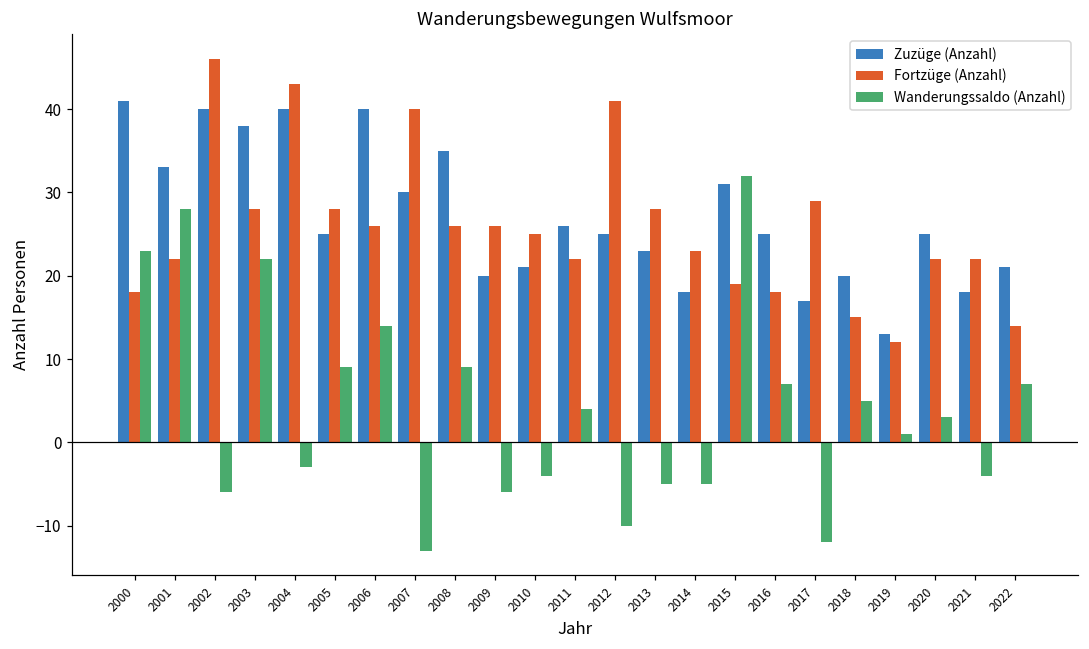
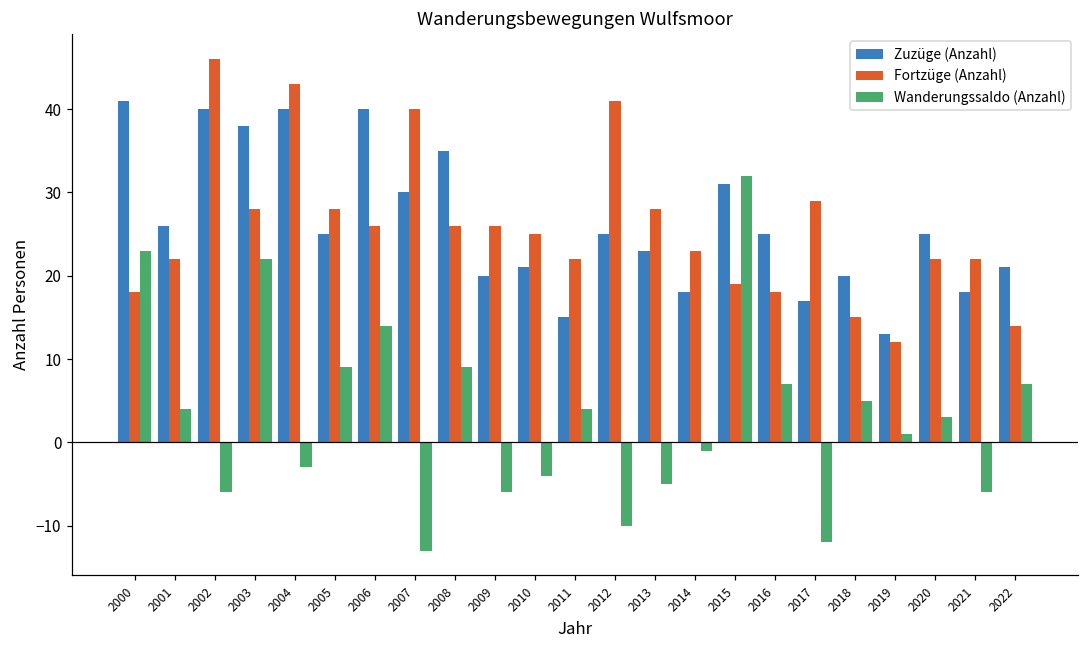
  {
    "Zuzüge (Anzahl)": {
      "2000": 41,
-     "2001": 33,
+     "2001": 26,
      "2002": 40,
      "2003": 38,
      "2004": 40,
      "2005": 25,
      "2006": 40,
      "2007": 30,
      "2008": 35,
      "2009": 20,
      "2010": 21,
-     "2011": 26,
+     "2011": 15,
      "2012": 25,
      "2013": 23,
      "2014": 18,
      "2015": 31,
      "2016": 25,
      "2017": 17,
      "2018": 20,
      "2019": 13,
      "2020": 25,
      "2021": 18,
      "2022": 21
    },
    "Fortzüge (Anzahl)": {
      "2000": 18,
      "2001": 22,
      "2002": 46,
      "2003": 28,
      "2004": 43,
      "2005": 28,
      "2006": 26,
      "2007": 40,
      "2008": 26,
      "2009": 26,
      "2010": 25,
      "2011": 22,
      "2012": 41,
      "2013": 28,
      "2014": 23,
      "2015": 19,
      "2016": 18,
      "2017": 29,
      "2018": 15,
      "2019": 12,
      "2020": 22,
      "2021": 22,
      "2022": 14
    },
    "Wanderungssaldo (Anzahl)": {
      "2000": 23,
-     "2001": 28,
+     "2001": 4,
      "2002": -6,
      "2003": 22,
      "2004": -3,
      "2005": 9,
      "2006": 14,
      "2007": -13,
      "2008": 9,
      "2009": -6,
      "2010": -4,
      "2011": 4,
      "2012": -10,
      "2013": -5,
-     "2014": -5,
+     "2014": -1,
      "2015": 32,
      "2016": 7,
      "2017": -12,
      "2018": 5,
      "2019": 1,
      "2020": 3,
-     "2021": -4,
+     "2021": -6,
      "2022": 7
    }
  }
